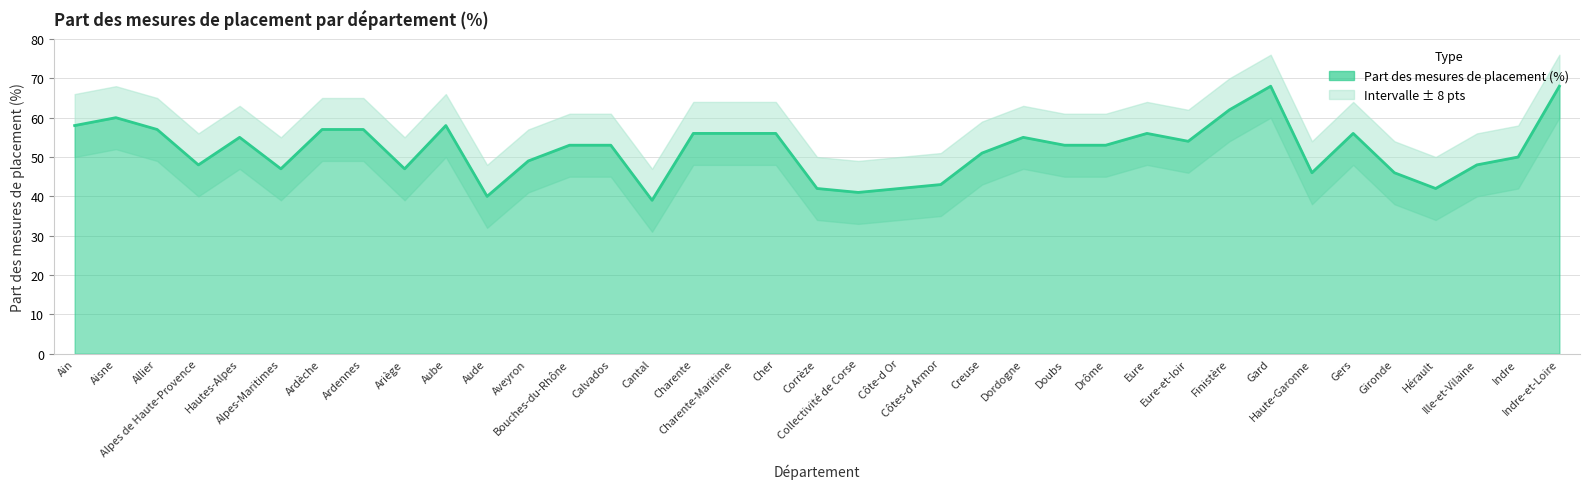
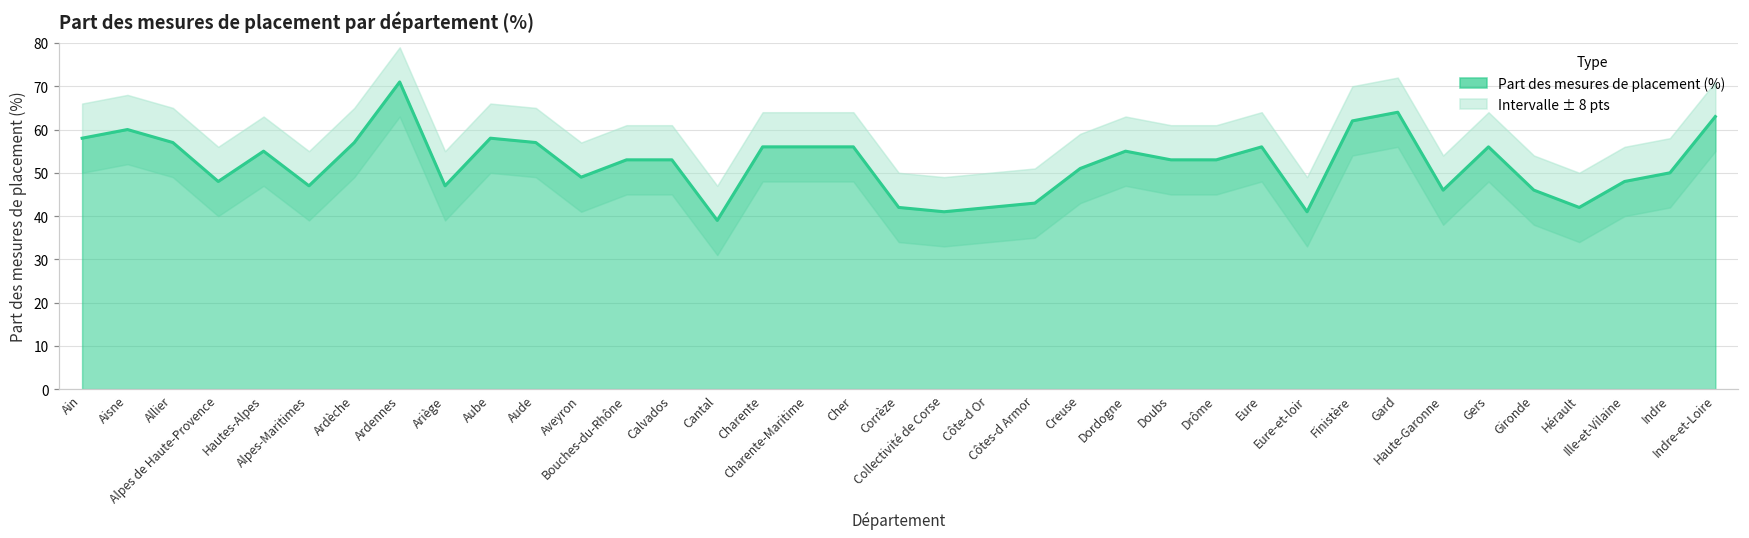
  {
    "Part des mesures de placement (%)": {
      "Ain": 58,
      "Aisne": 60,
      "Allier": 57,
      "Alpes de Haute-Provence": 48,
      "Hautes-Alpes": 55,
      "Alpes-Maritimes": 47,
      "Ardèche": 57,
-     "Ardennes": 57,
+     "Ardennes": 71,
      "Ariège": 47,
      "Aube": 58,
-     "Aude": 40,
+     "Aude": 57,
      "Aveyron": 49,
      "Bouches-du-Rhône": 53,
      "Calvados": 53,
      "Cantal": 39,
      "Charente": 56,
      "Charente-Maritime": 56,
      "Cher": 56,
      "Corrèze": 42,
      "Collectivité de Corse": 41,
      "Côte-d Or": 42,
      "Côtes-d Armor": 43,
      "Creuse": 51,
      "Dordogne": 55,
      "Doubs": 53,
      "Drôme": 53,
      "Eure": 56,
-     "Eure-et-loir": 54,
+     "Eure-et-loir": 41,
      "Finistère": 62,
-     "Gard": 68,
+     "Gard": 64,
      "Haute-Garonne": 46,
      "Gers": 56,
      "Gironde": 46,
      "Hérault": 42,
      "Ille-et-Vilaine": 48,
      "Indre": 50,
-     "Indre-et-Loire": 68
+     "Indre-et-Loire": 63
    }
  }
